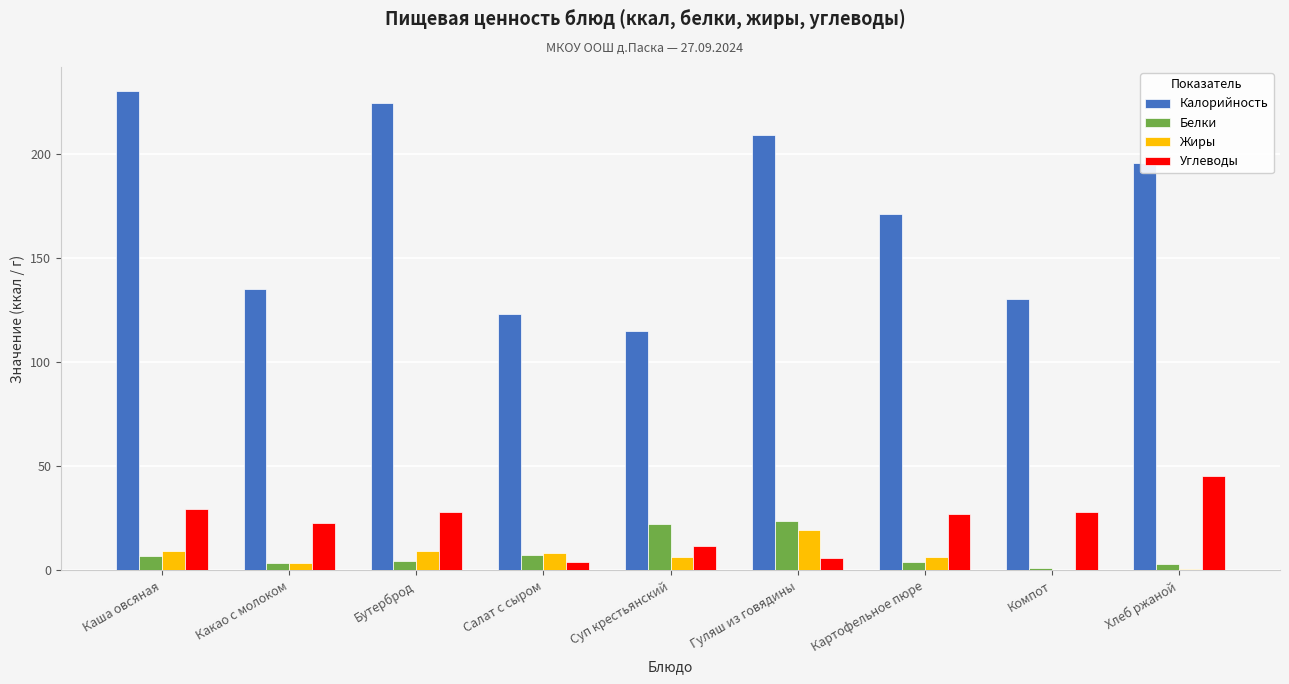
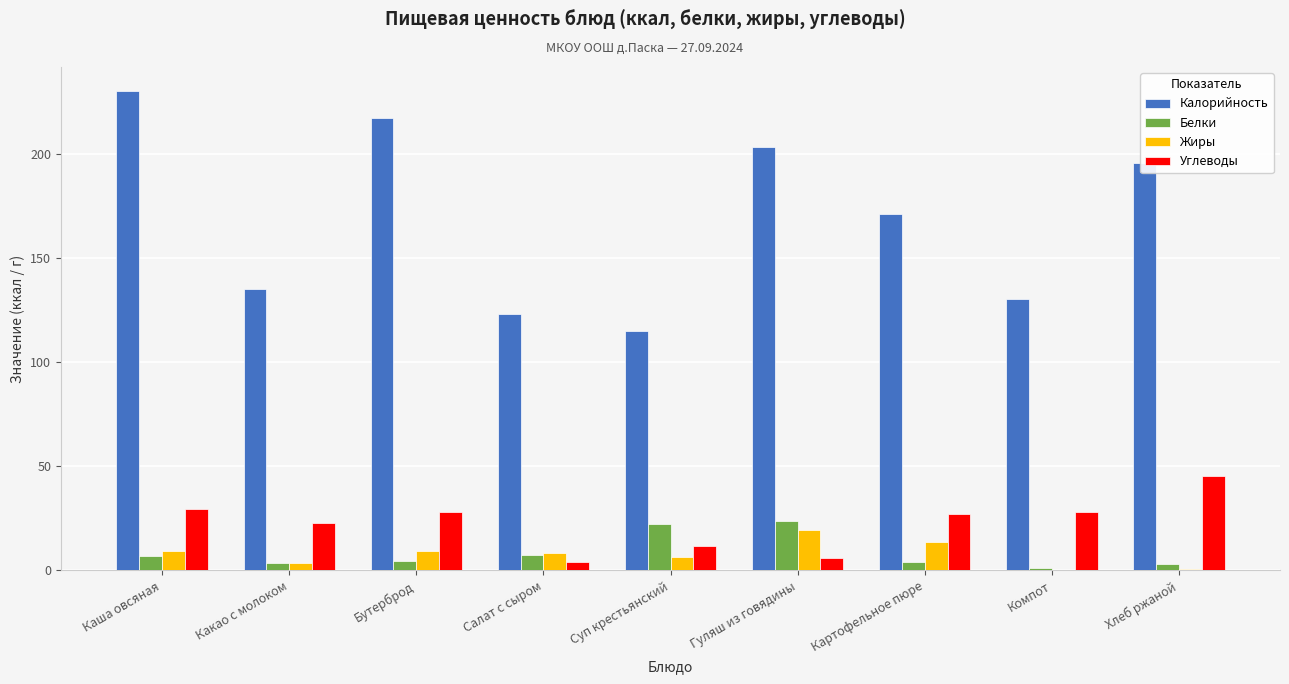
  {
    "Калорийность": {
      "Каша овсяная": 230,
      "Какао с молоком": 135,
-     "Бутерброд": 224,
+     "Бутерброд": 217,
      "Салат с сыром": 123,
      "Суп крестьянский": 115,
-     "Гуляш из говядины": 209,
+     "Гуляш из говядины": 203,
      "Картофельное пюре": 171,
      "Компот": 130
    },
    "Белки": {
      "Каша овсяная": 7,
      "Какао с молоком": 4,
      "Бутерброд": 5,
      "Салат с сыром": 7,
      "Суп крестьянский": 22,
      "Гуляш из говядины": 24,
      "Картофельное пюре": 4,
      "Хлеб ржаной": 3
    },
    "Жиры": {
      "Каша овсяная": 9,
      "Какао с молоком": 4,
      "Бутерброд": 9,
      "Салат с сыром": 9,
      "Суп крестьянский": 6,
      "Гуляш из говядины": 20,
-     "Картофельное пюре": 7,
+     "Картофельное пюре": 14,
      "Компот": 0
    },
    "Углеводы": {
      "Каша овсяная": 30,
      "Какао с молоком": 23,
      "Бутерброд": 28,
      "Салат с сыром": 4,
      "Суп крестьянский": 12,
      "Гуляш из говядины": 6,
      "Картофельное пюре": 27,
      "Компот": 28,
      "Хлеб ржаной": 45
    }
  }
